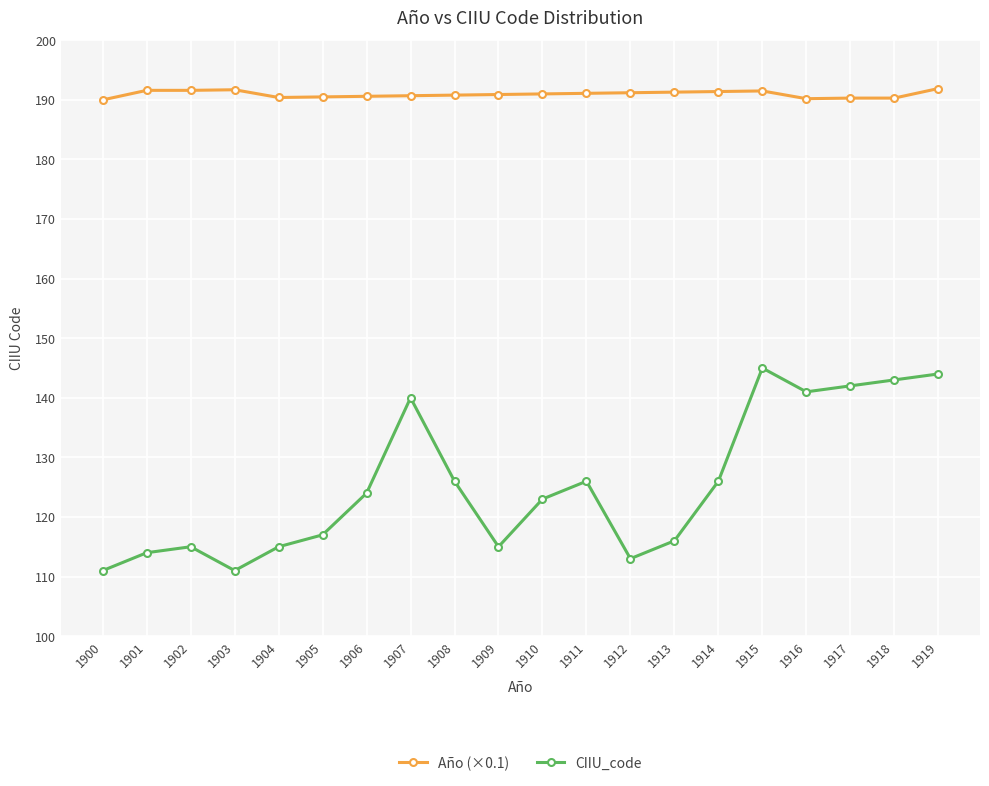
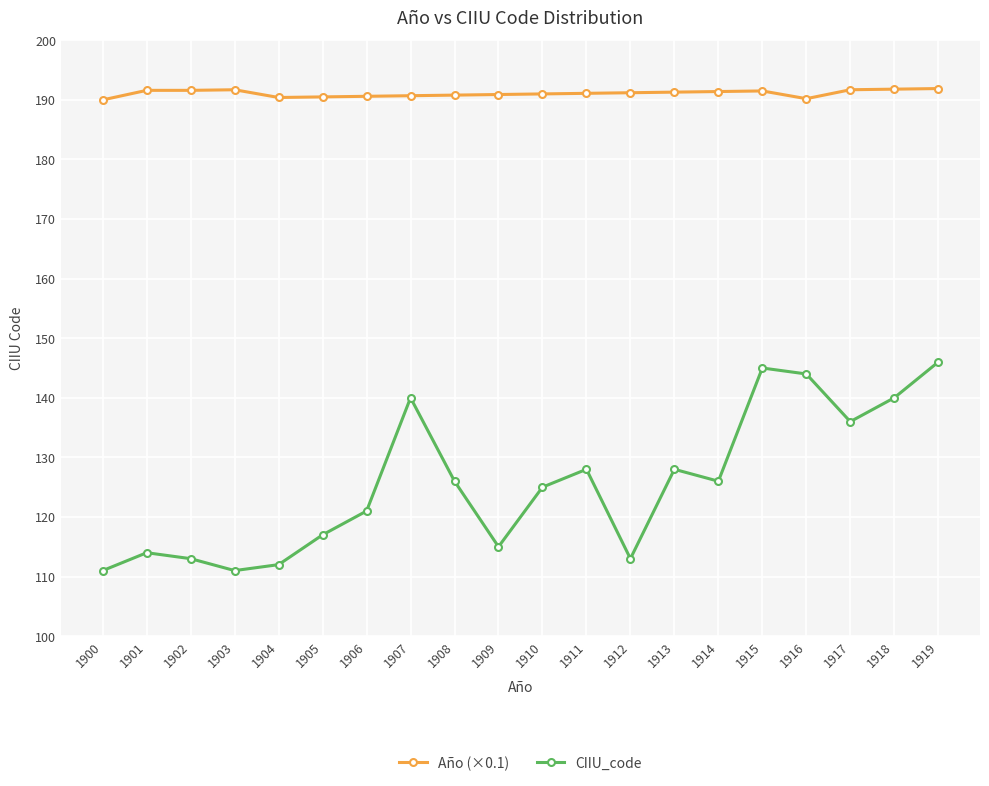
  {
    "Año (×0.1)": {
      "1900": 190,
      "1901": 192,
      "1902": 192,
      "1903": 192,
      "1904": 190,
      "1905": 191,
      "1906": 191,
      "1907": 191,
      "1908": 191,
      "1909": 191,
      "1910": 191,
      "1911": 191,
      "1912": 191,
      "1913": 191,
      "1914": 191,
      "1915": 192,
      "1916": 190,
-     "1917": 190,
-     "1918": 190,
+     "1917": 192,
+     "1918": 192,
      "1919": 192
    },
    "CIIU_code": {
      "1900": 111,
      "1901": 114,
-     "1902": 115,
+     "1902": 113,
      "1903": 111,
-     "1904": 115,
+     "1904": 112,
      "1905": 117,
-     "1906": 124,
+     "1906": 121,
      "1907": 140,
      "1908": 126,
      "1909": 115,
-     "1910": 123,
-     "1911": 126,
+     "1910": 125,
+     "1911": 128,
      "1912": 113,
-     "1913": 116,
+     "1913": 128,
      "1914": 126,
      "1915": 145,
-     "1916": 141,
-     "1917": 142,
-     "1918": 143,
-     "1919": 144
+     "1916": 144,
+     "1917": 136,
+     "1918": 140,
+     "1919": 146
    }
  }
